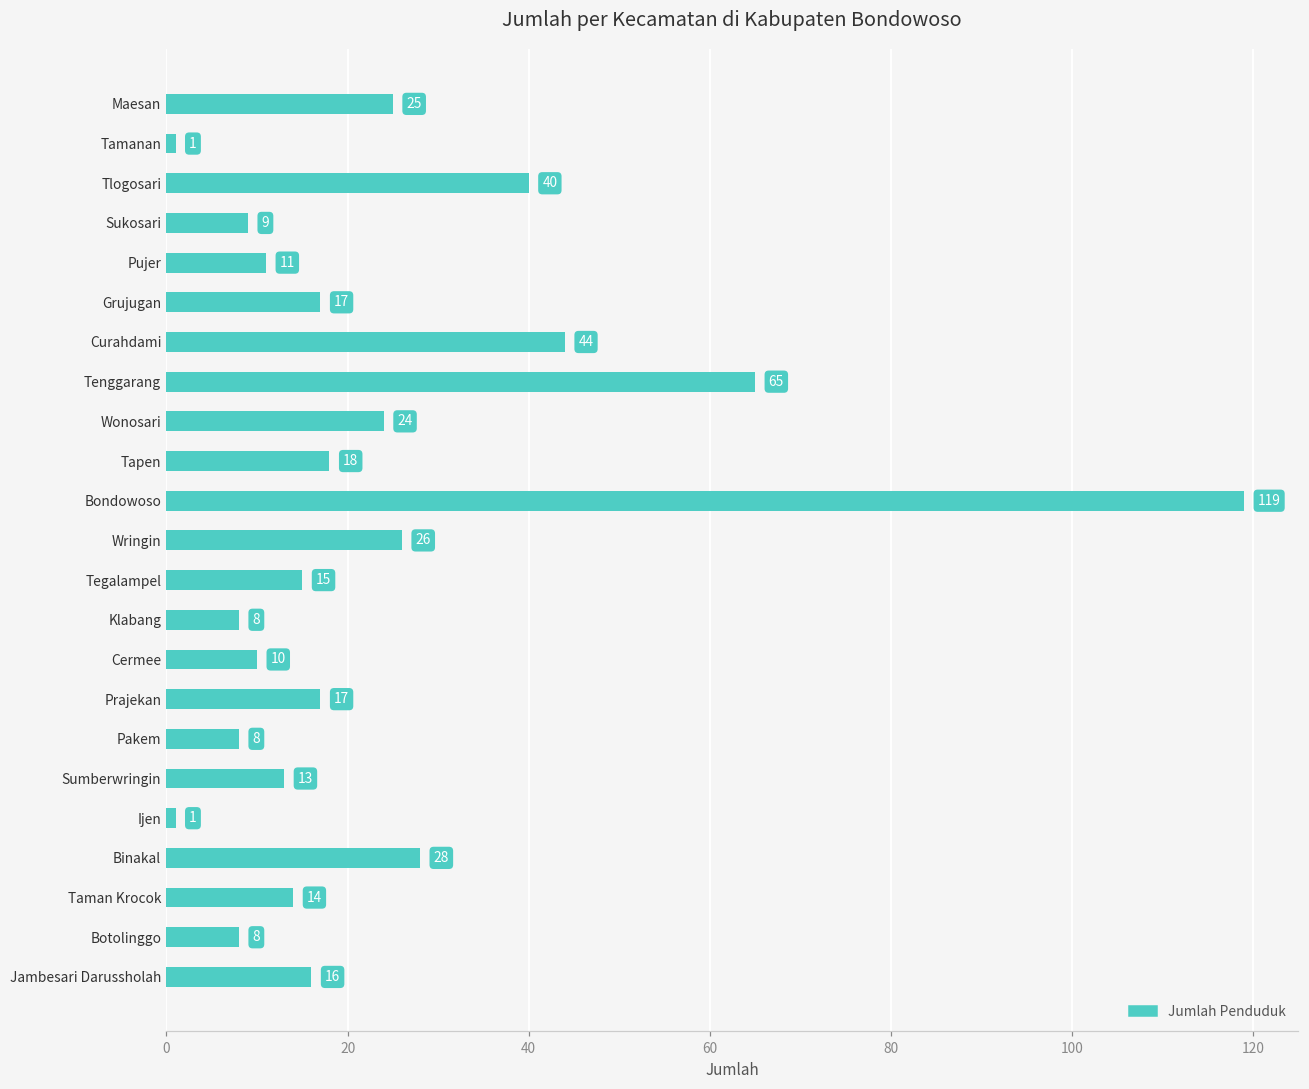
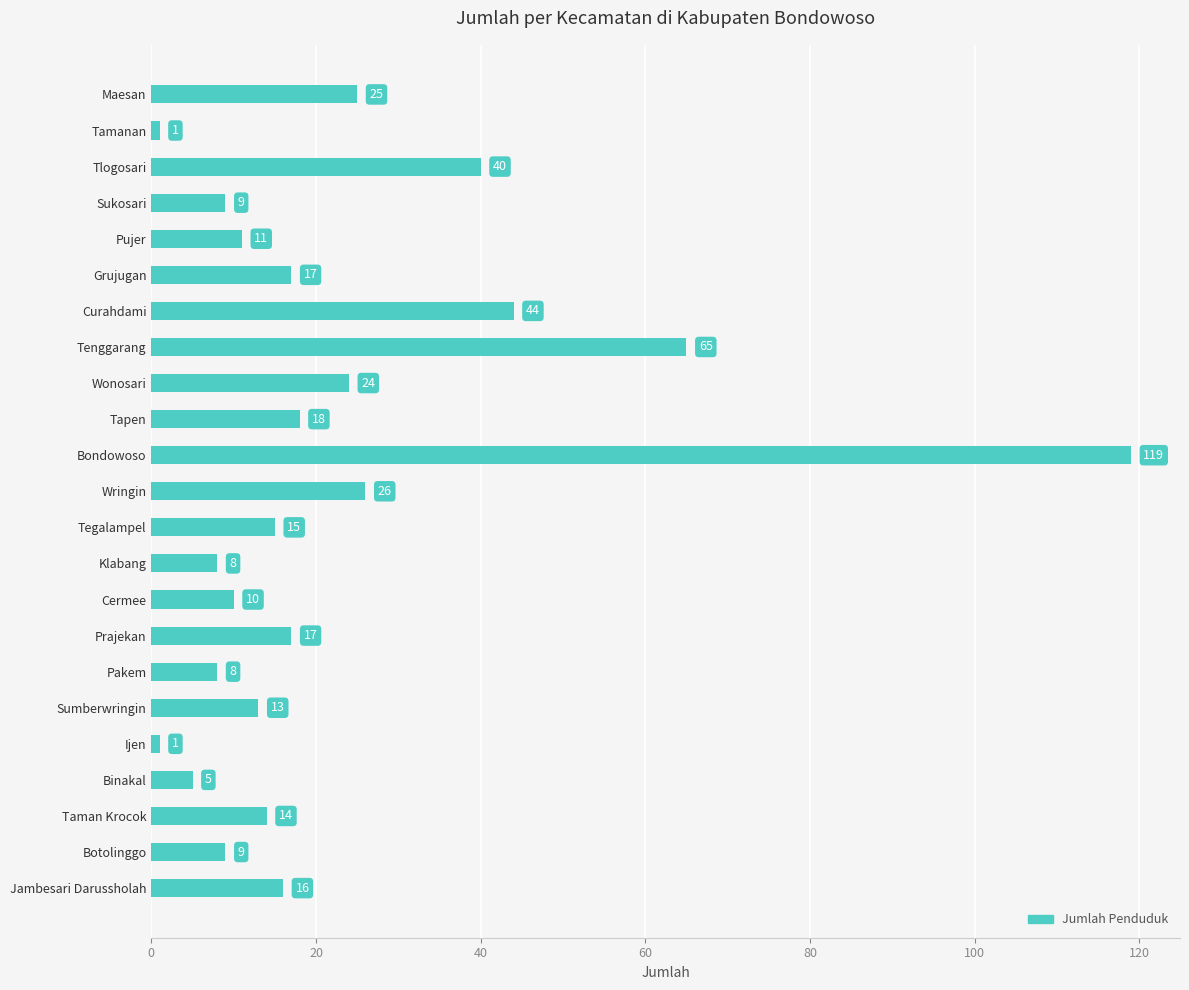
  {
-   "Binakal": 28,
-   "Botolinggo": 8
+   "Binakal": 5,
+   "Botolinggo": 9
  }
